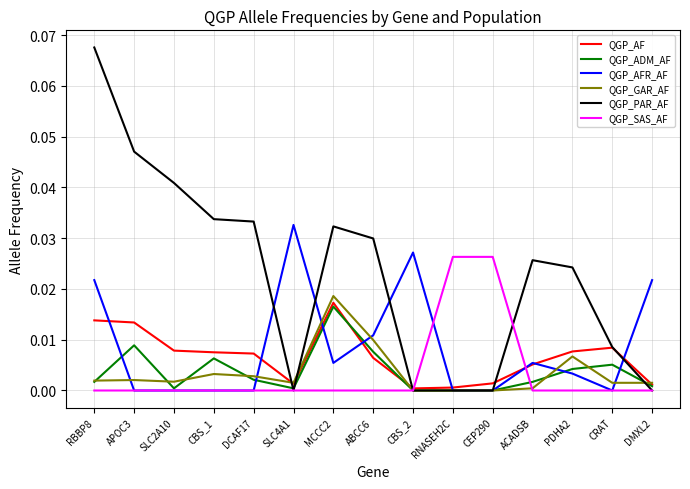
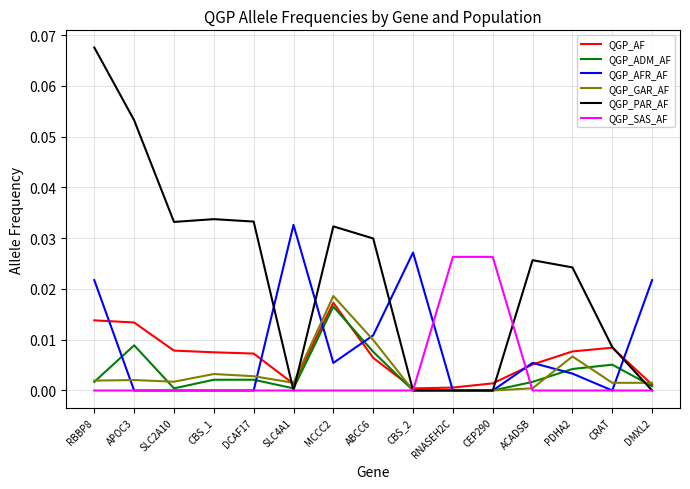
  {
    "QGP_AF": {
      "RBBP8": 0.014,
      "APOC3": 0.013,
      "SLC2A10": 0.008,
      "CBS_1": 0.008,
      "DCAF17": 0.007,
      "MCCC2": 0.017,
      "ABCC6": 0.006,
      "RNASEH2C": 0.001,
      "CEP290": 0.001,
      "PDHA2": 0.008
    },
    "QGP_ADM_AF": {
      "APOC3": 0.009,
-     "CBS_1": 0.006,
+     "CBS_1": 0.002,
      "DCAF17": 0.002,
      "MCCC2": 0.017,
      "ABCC6": 0.008,
      "ACADSB": 0.002,
      "PDHA2": 0.004,
      "CRAT": 0.005
    },
    "QGP_AFR_AF": {
      "RBBP8": 0.022,
      "SLC4A1": 0.033,
      "MCCC2": 0.005,
      "ABCC6": 0.011,
      "CBS_2": 0.027,
      "PDHA2": 0.003,
      "DMXL2": 0.022
    },
    "QGP_GAR_AF": {
      "APOC3": 0.002,
      "SLC2A10": 0.002,
      "CBS_1": 0.003,
      "DCAF17": 0.003,
      "MCCC2": 0.019,
      "ABCC6": 0.010,
      "PDHA2": 0.007,
      "CRAT": 0.002
    },
    "QGP_PAR_AF": {
      "RBBP8": 0.068,
-     "APOC3": 0.047,
-     "SLC2A10": 0.041,
+     "APOC3": 0.053,
+     "SLC2A10": 0.033,
      "CBS_1": 0.034,
      "DCAF17": 0.033,
      "MCCC2": 0.032,
      "ABCC6": 0.030,
      "ACADSB": 0.026,
      "PDHA2": 0.024
    },
    "QGP_SAS_AF": {
      "RBBP8": 0.000,
      "MCCC2": 0.000,
      "ABCC6": 0.000,
      "RNASEH2C": 0.026,
      "CEP290": 0.026,
      "PDHA2": 0.000
    }
  }
